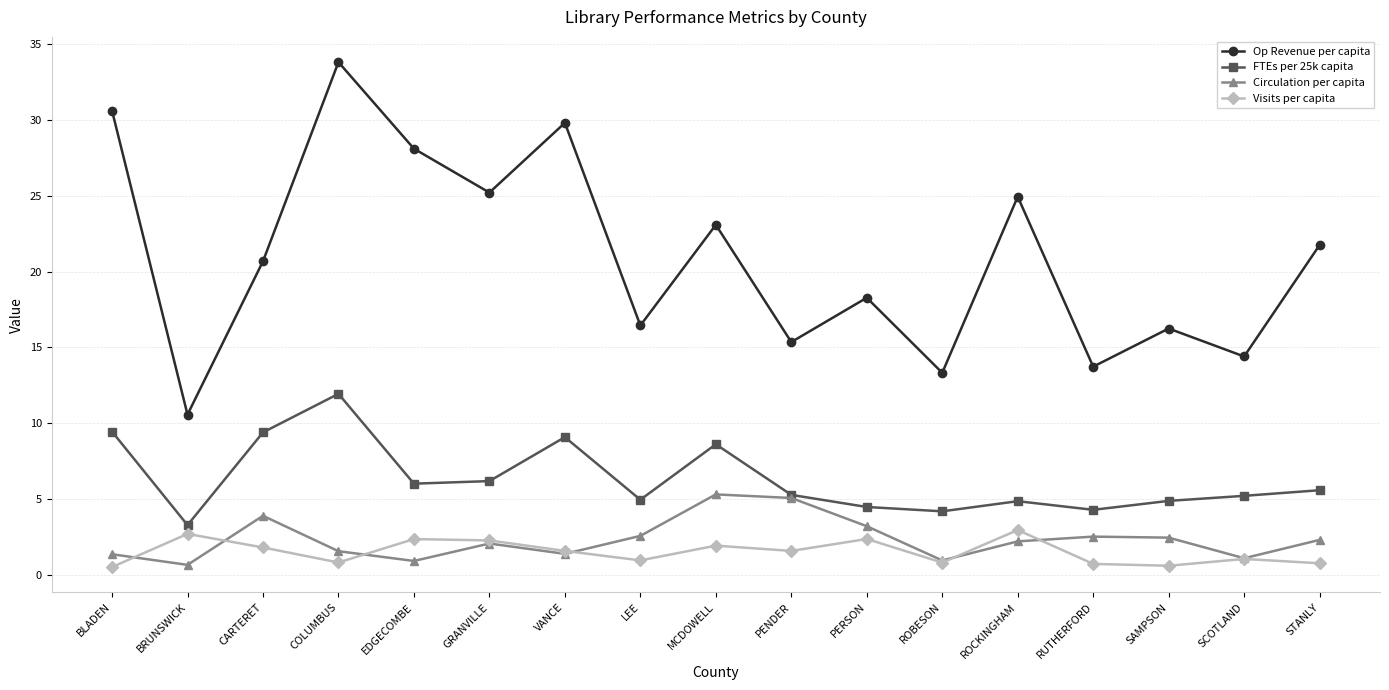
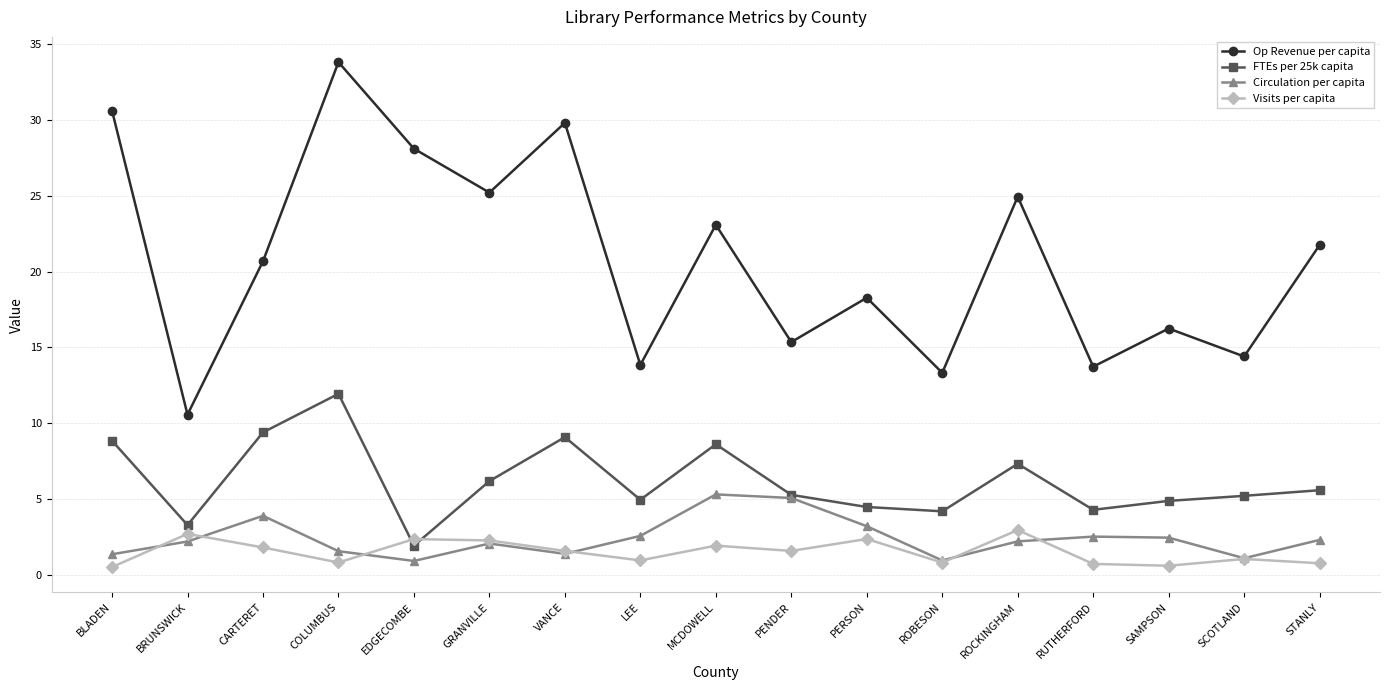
  {
    "Op Revenue per capita": {
      "BLADEN": 30.6,
      "BRUNSWICK": 10.6,
      "CARTERET": 20.7,
      "COLUMBUS": 33.8,
      "EDGECOMBE": 28.1,
      "GRANVILLE": 25.2,
      "VANCE": 29.8,
-     "LEE": 16.4,
+     "LEE": 13.8,
      "MCDOWELL": 23.1,
      "PENDER": 15.4,
      "PERSON": 18.3,
      "ROBESON": 13.3,
      "ROCKINGHAM": 24.9,
      "RUTHERFORD": 13.7,
      "SAMPSON": 16.2,
      "SCOTLAND": 14.4,
      "STANLY": 21.8
    },
    "FTEs per 25k capita": {
-     "BLADEN": 9.4,
+     "BLADEN": 8.8,
      "BRUNSWICK": 3.3,
      "CARTERET": 9.4,
      "COLUMBUS": 11.9,
-     "EDGECOMBE": 6.0,
+     "EDGECOMBE": 1.9,
      "GRANVILLE": 6.2,
      "VANCE": 9.1,
      "LEE": 5.0,
      "MCDOWELL": 8.6,
      "PENDER": 5.3,
      "PERSON": 4.5,
      "ROBESON": 4.2,
-     "ROCKINGHAM": 4.9,
+     "ROCKINGHAM": 7.3,
      "RUTHERFORD": 4.3,
      "SAMPSON": 4.9,
      "SCOTLAND": 5.2,
      "STANLY": 5.6
    },
    "Circulation per capita": {
      "BLADEN": 1.4,
-     "BRUNSWICK": 0.7,
+     "BRUNSWICK": 2.2,
      "CARTERET": 3.9,
      "COLUMBUS": 1.6,
      "EDGECOMBE": 0.9,
      "GRANVILLE": 2.1,
      "VANCE": 1.4,
      "LEE": 2.6,
      "MCDOWELL": 5.3,
      "PENDER": 5.1,
      "PERSON": 3.2,
      "ROCKINGHAM": 2.2,
      "RUTHERFORD": 2.5,
      "SAMPSON": 2.5,
      "STANLY": 2.3
    },
    "Visits per capita": {
      "BLADEN": 0.5,
      "BRUNSWICK": 2.7,
      "CARTERET": 1.8,
      "COLUMBUS": 0.8,
      "EDGECOMBE": 2.4,
      "GRANVILLE": 2.3,
      "VANCE": 1.6,
      "LEE": 0.9,
      "MCDOWELL": 1.9,
      "PENDER": 1.6,
      "PERSON": 2.4,
      "ROCKINGHAM": 3.0,
      "RUTHERFORD": 0.7,
      "SAMPSON": 0.6,
      "STANLY": 0.8
    }
  }
